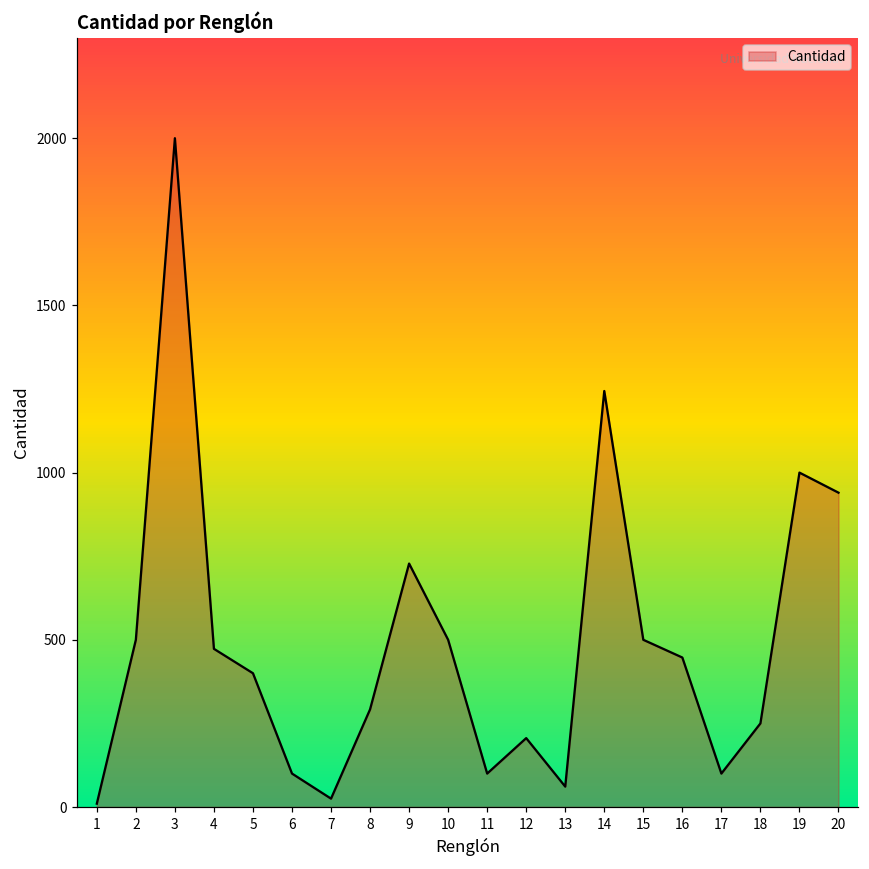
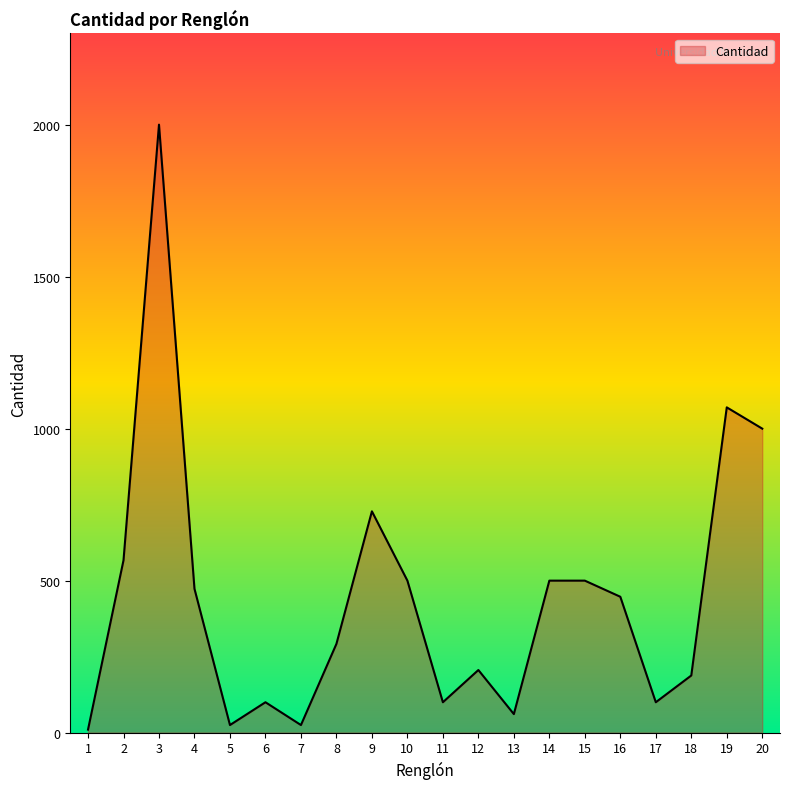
  {
    "1": 10,
-   "2": 500,
+   "2": 570,
    "3": 2000,
    "4": 470,
-   "5": 400,
+   "5": 30,
    "6": 100,
    "7": 30,
    "8": 290,
    "9": 730,
    "10": 500,
    "11": 100,
    "12": 210,
    "13": 60,
-   "14": 1240,
+   "14": 500,
    "15": 500,
    "16": 450,
    "17": 100,
-   "18": 250,
-   "19": 1000,
-   "20": 940
+   "18": 190,
+   "19": 1070,
+   "20": 1000
  }
